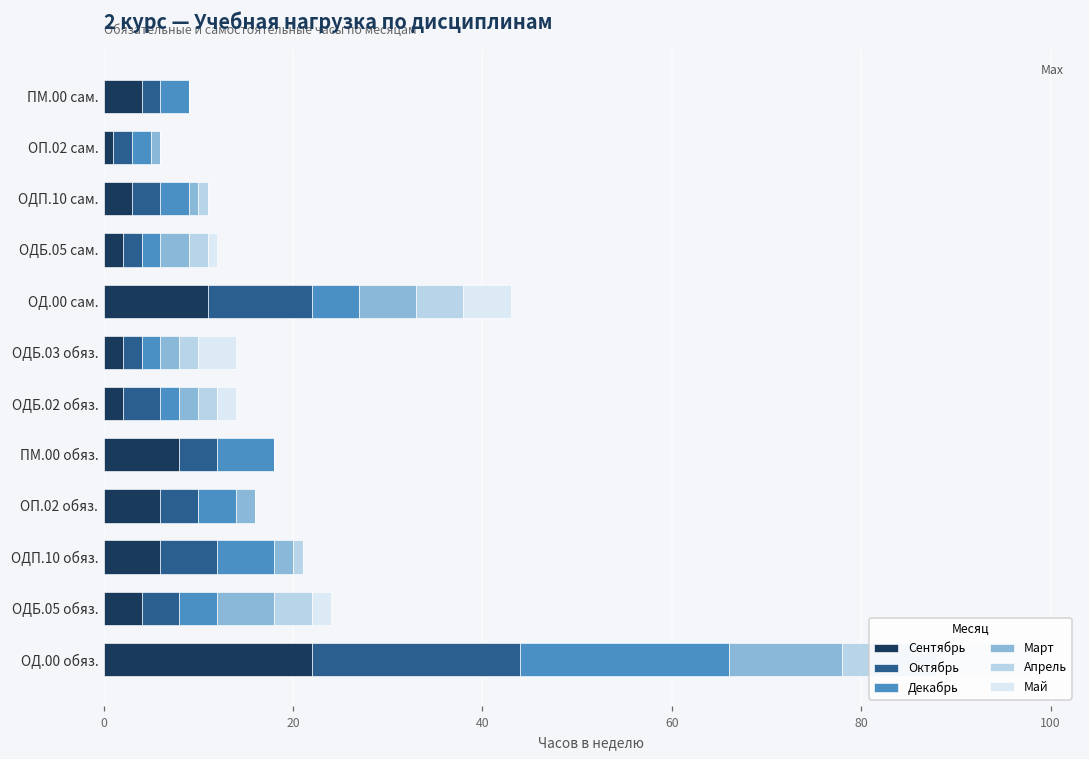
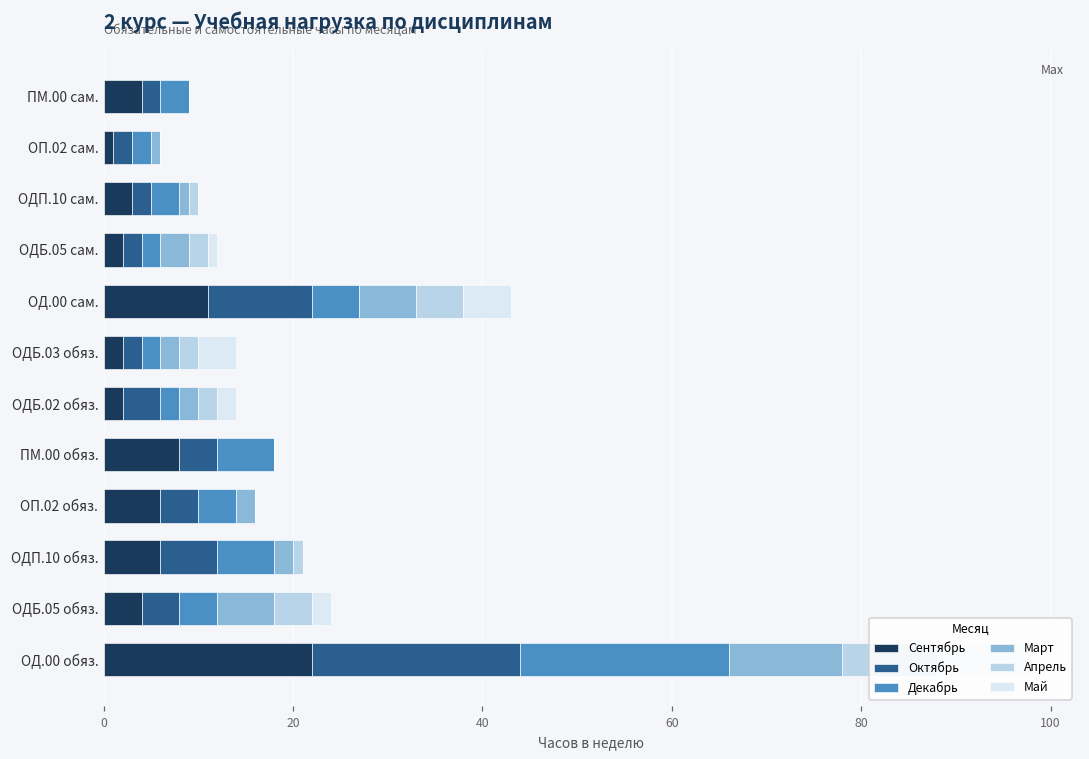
  {
    "Сентябрь": {
      "ПМ.00 сам.": 4,
      "ОП.02 сам.": 1,
      "ОДП.10 сам.": 3,
      "ОДБ.05 сам.": 2,
      "ОД.00 сам.": 11,
      "ОДБ.03 обяз.": 2,
      "ОДБ.02 обяз.": 2,
      "ПМ.00 обяз.": 8,
      "ОП.02 обяз.": 6,
      "ОДП.10 обяз.": 6,
      "ОДБ.05 обяз.": 4,
      "ОД.00 обяз.": 22
    },
    "Октябрь": {
      "ПМ.00 сам.": 2,
      "ОП.02 сам.": 2,
-     "ОДП.10 сам.": 3,
+     "ОДП.10 сам.": 2,
      "ОДБ.05 сам.": 2,
      "ОД.00 сам.": 11,
      "ОДБ.03 обяз.": 2,
      "ОДБ.02 обяз.": 4,
      "ПМ.00 обяз.": 4,
      "ОП.02 обяз.": 4,
      "ОДП.10 обяз.": 6,
      "ОДБ.05 обяз.": 4,
      "ОД.00 обяз.": 22
    },
    "Декабрь": {
      "ПМ.00 сам.": 3,
      "ОП.02 сам.": 2,
      "ОДП.10 сам.": 3,
      "ОДБ.05 сам.": 2,
      "ОД.00 сам.": 5,
      "ОДБ.03 обяз.": 2,
      "ОДБ.02 обяз.": 2,
      "ПМ.00 обяз.": 6,
      "ОП.02 обяз.": 4,
      "ОДП.10 обяз.": 6,
      "ОДБ.05 обяз.": 4,
      "ОД.00 обяз.": 22
    }
  }
